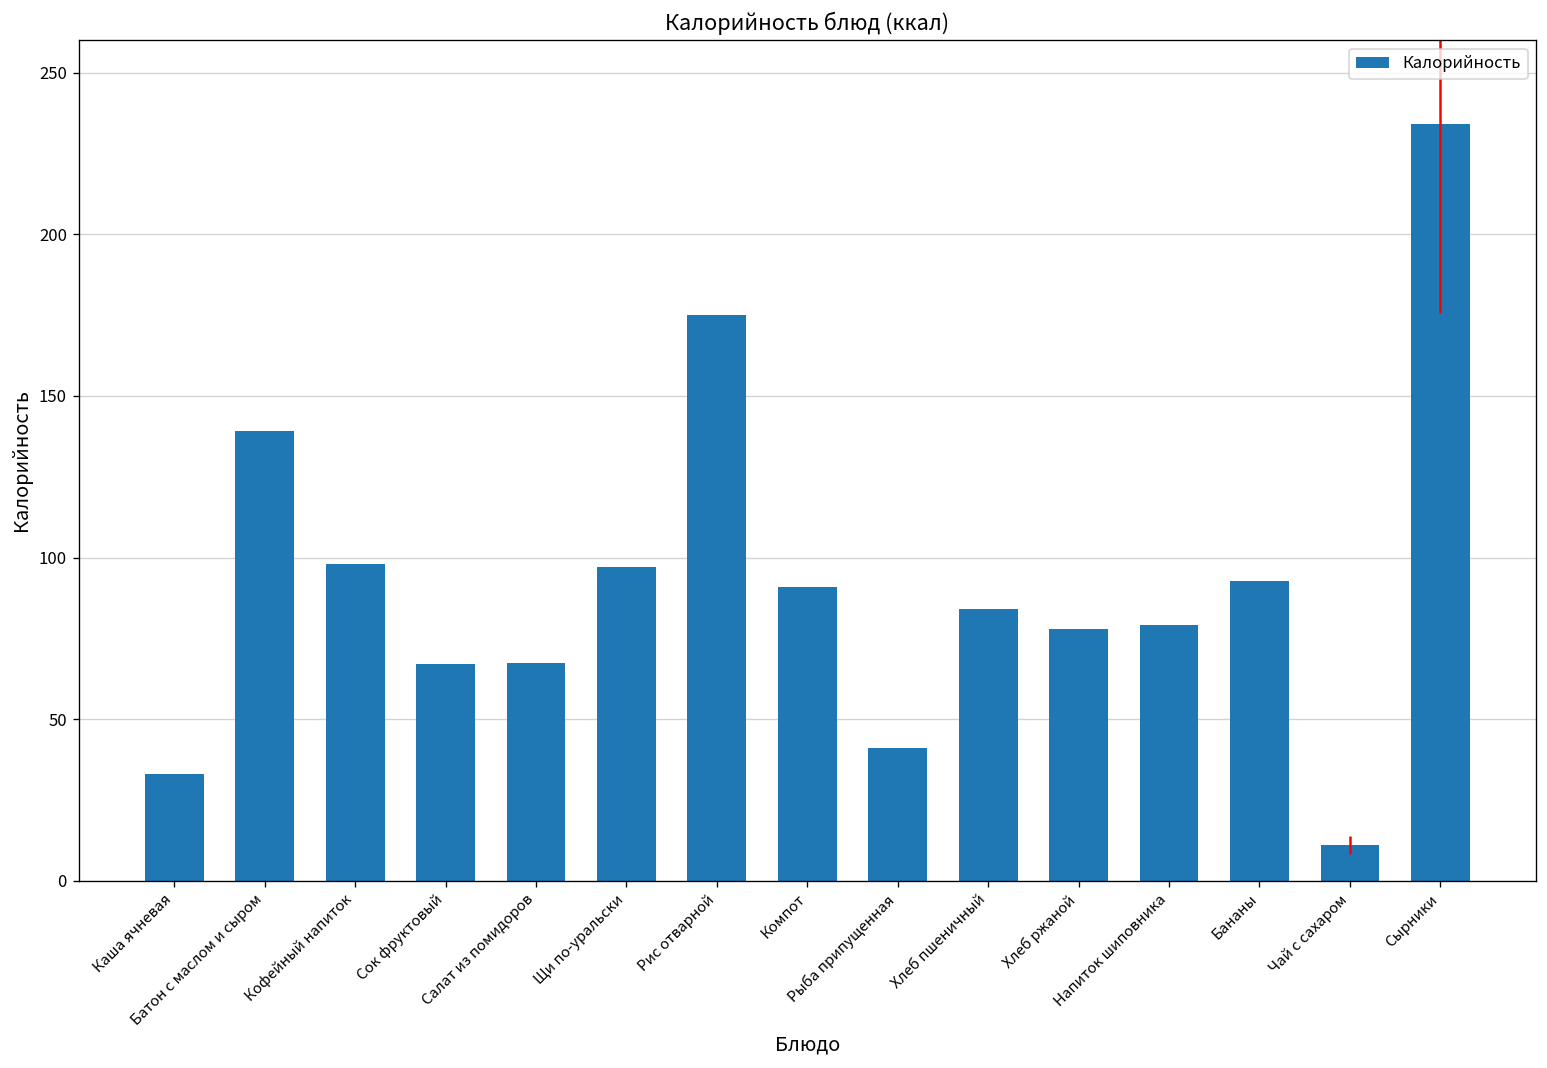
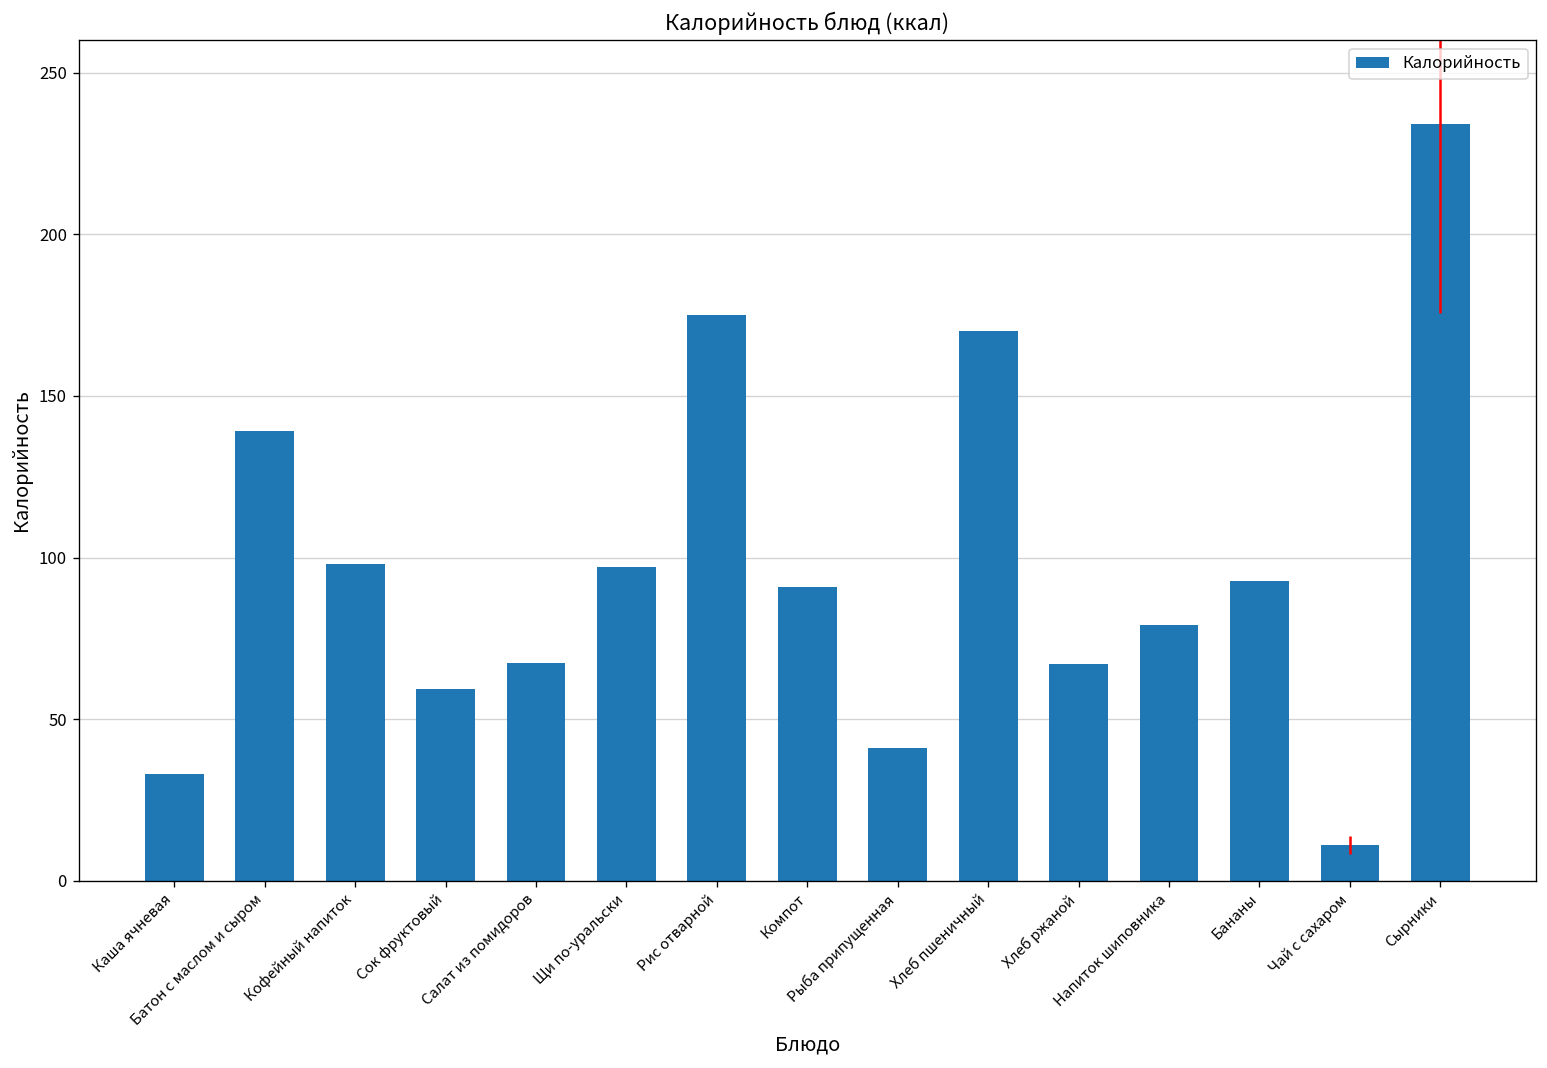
  {
    "Каша ячневая": 33,
    "Батон с маслом и сыром": 139,
    "Кофейный напиток": 98,
-   "Сок фруктовый": 67,
+   "Сок фруктовый": 59,
    "Салат из помидоров": 68,
    "Щи по-уральски": 97,
    "Рис отварной": 175,
    "Компот": 91,
    "Рыба припущенная": 41,
-   "Хлеб пшеничный": 84,
-   "Хлеб ржаной": 78,
+   "Хлеб пшеничный": 170,
+   "Хлеб ржаной": 67,
    "Напиток шиповника": 79,
    "Бананы": 93,
    "Чай с сахаром": 11,
    "Сырники": 234
  }
